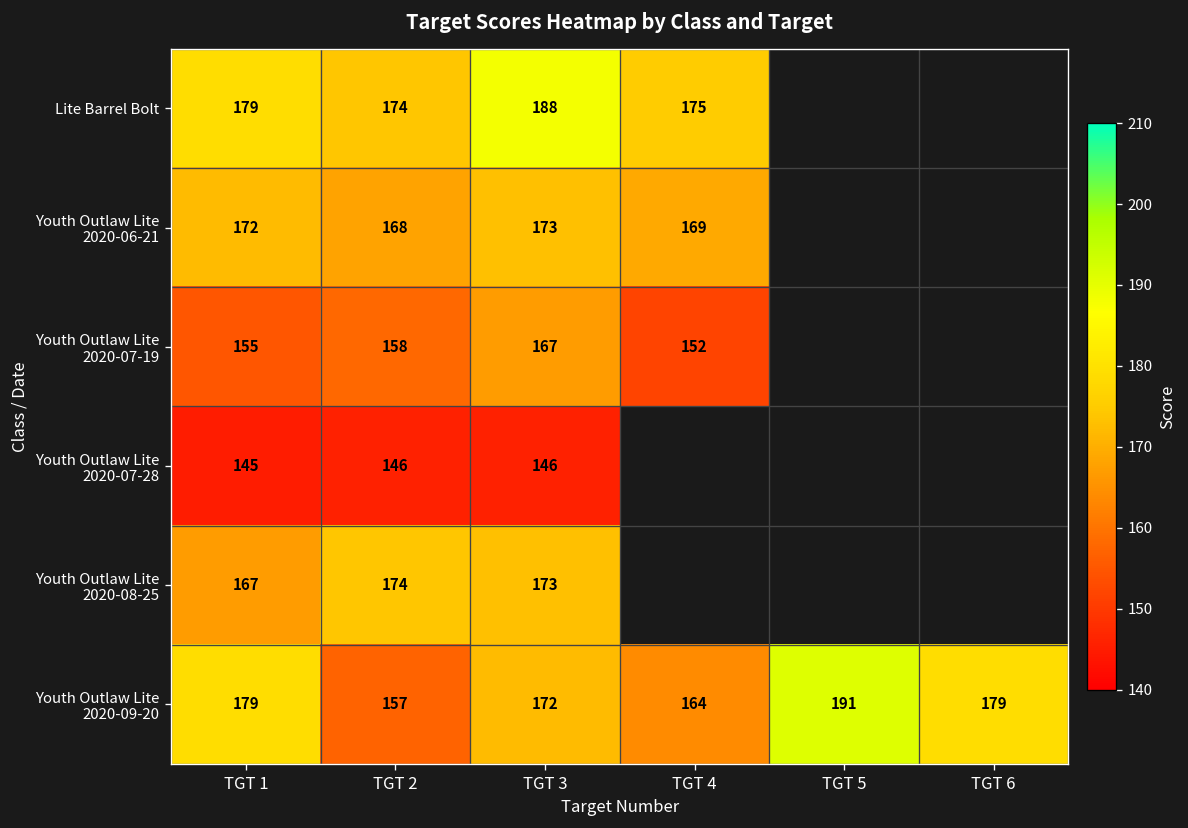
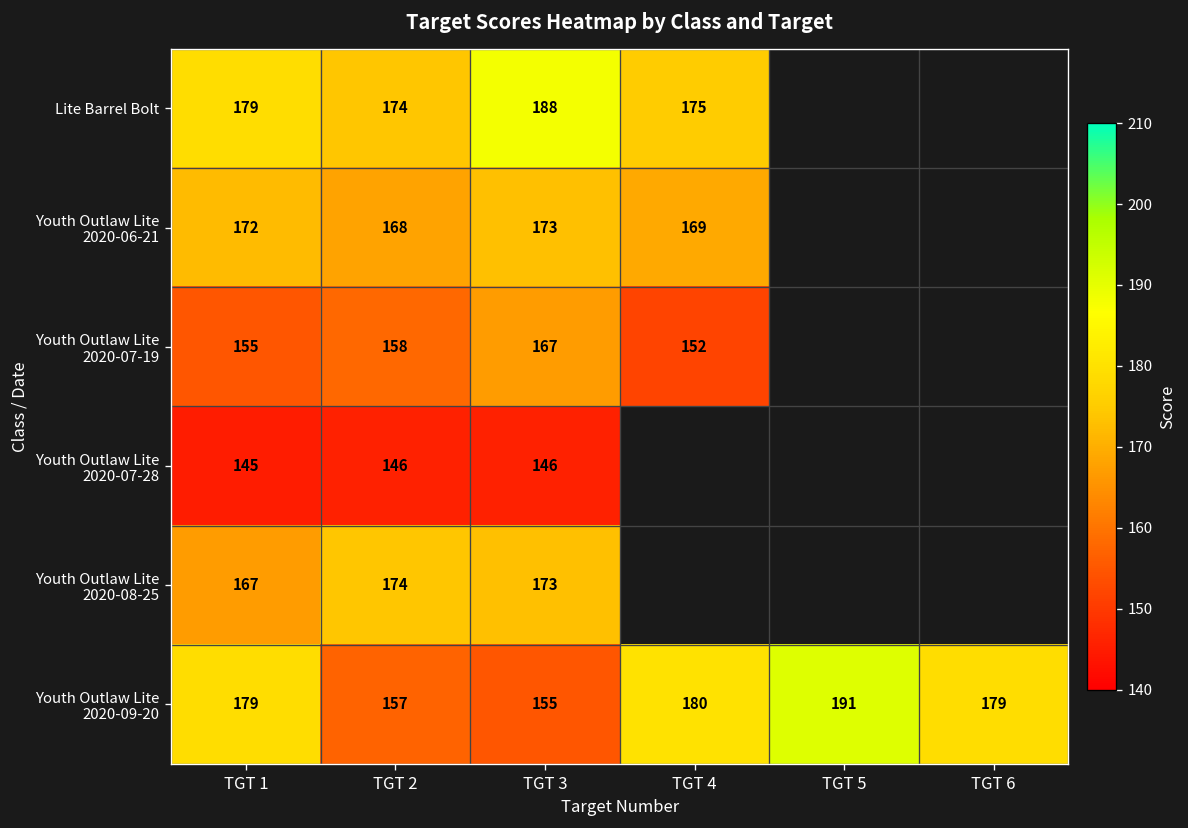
  {
    "Lite Barrel Bolt": {
      "TGT 1": 179,
      "TGT 2": 174,
      "TGT 3": 188,
      "TGT 4": 175
    },
    "Youth Outlaw Lite 2020-06-21": {
      "TGT 1": 172,
      "TGT 2": 168,
      "TGT 3": 173,
      "TGT 4": 169
    },
    "Youth Outlaw Lite 2020-07-19": {
      "TGT 1": 155,
      "TGT 2": 158,
      "TGT 3": 167,
      "TGT 4": 152
    },
    "Youth Outlaw Lite 2020-07-28": {
      "TGT 1": 145,
      "TGT 2": 146,
      "TGT 3": 146
    },
    "Youth Outlaw Lite 2020-08-25": {
      "TGT 1": 167,
      "TGT 2": 174,
      "TGT 3": 173
    },
    "Youth Outlaw Lite 2020-09-20": {
      "TGT 1": 179,
      "TGT 2": 157,
-     "TGT 3": 172,
-     "TGT 4": 164,
+     "TGT 3": 155,
+     "TGT 4": 180,
      "TGT 5": 191,
      "TGT 6": 179
    }
  }
